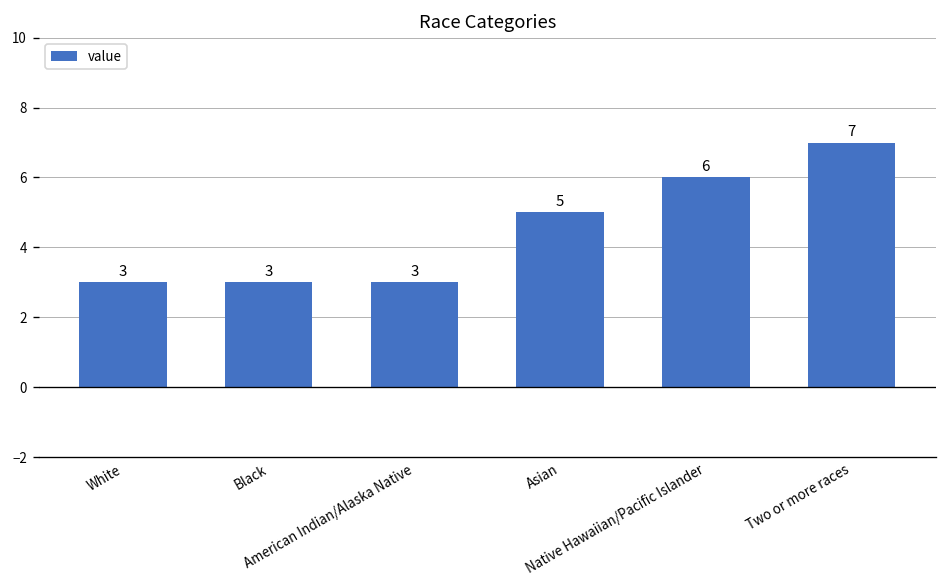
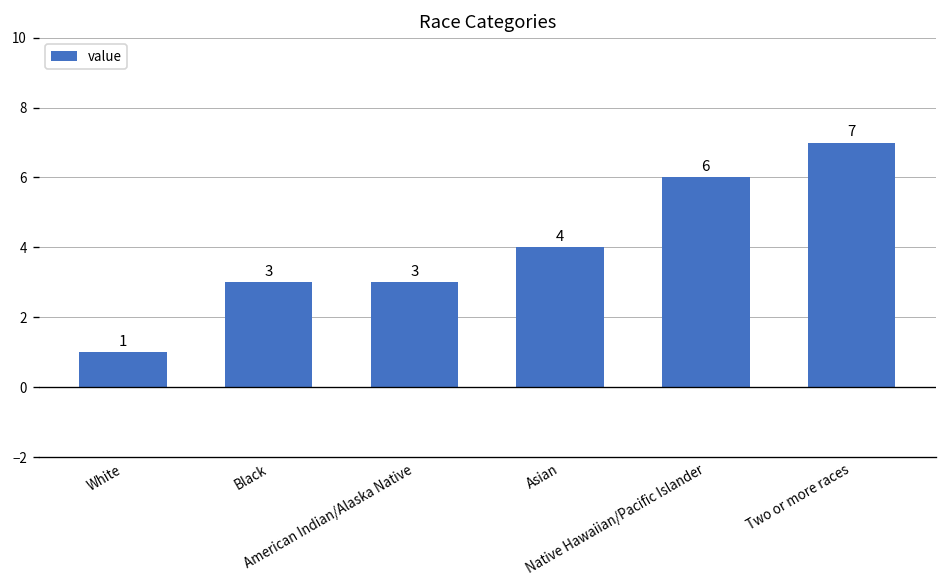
  {
-   "White": 3,
+   "White": 1,
    "Black": 3,
    "American Indian/Alaska Native": 3,
-   "Asian": 5,
+   "Asian": 4,
    "Native Hawaiian/Pacific Islander": 6,
    "Two or more races": 7
  }
